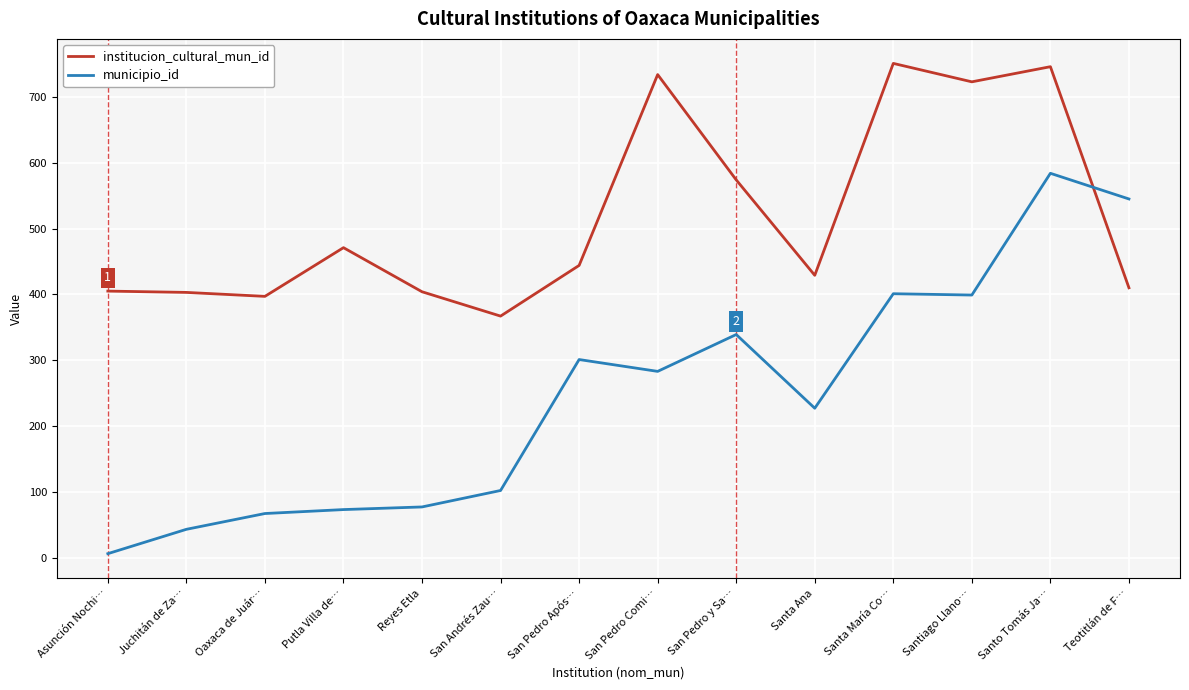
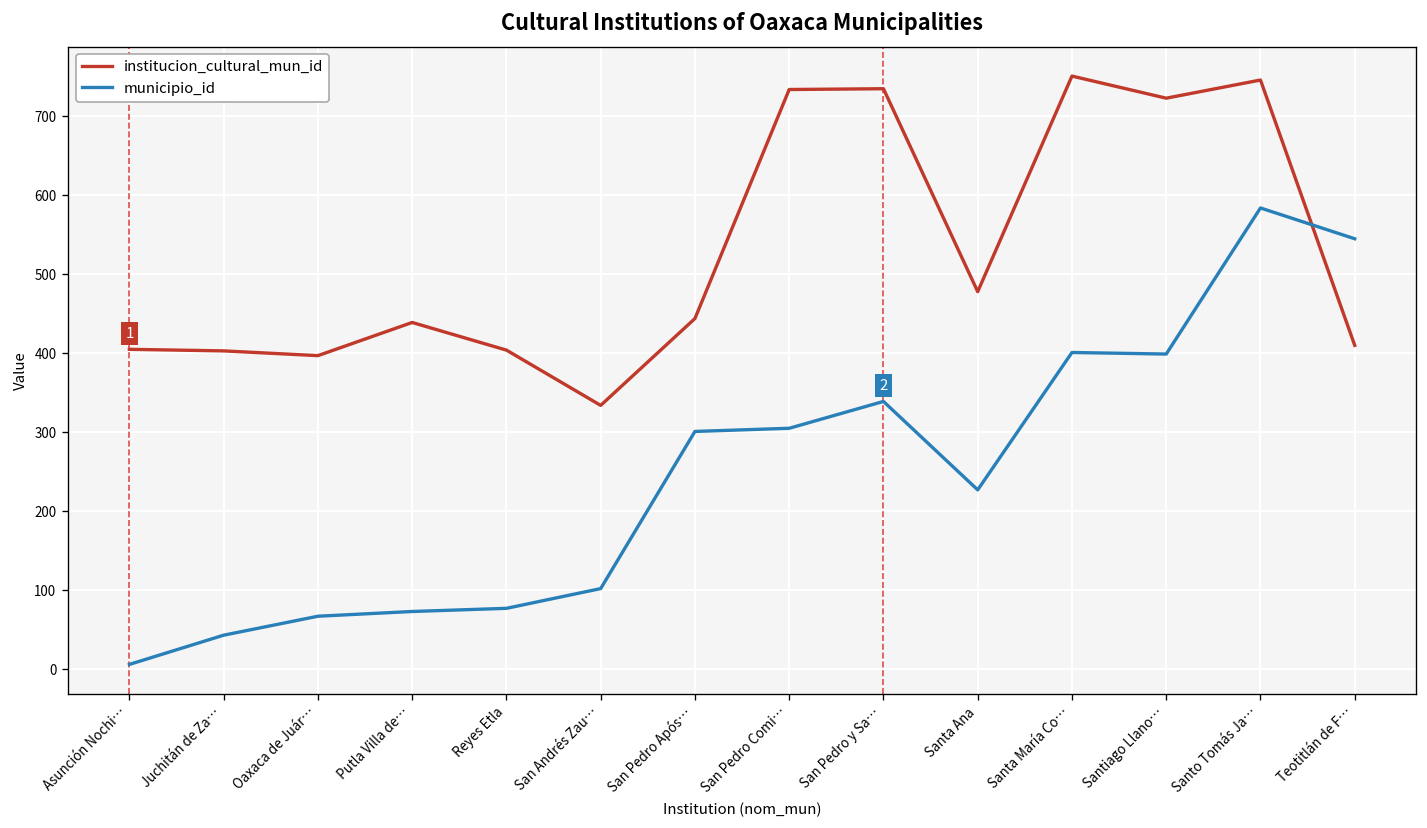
  {
    "institucion_cultural_mun_id": {
      "Juchitán de Za…": 400,
      "Oaxaca de Juár…": 400,
-     "Putla Villa de…": 470,
+     "Putla Villa de…": 440,
      "Reyes Etla": 400,
-     "San Andrés Zau…": 370,
+     "San Andrés Zau…": 330,
      "San Pedro Após…": 440,
      "San Pedro Comi…": 730,
-     "San Pedro y Sa…": 570,
-     "Santa Ana": 430,
+     "San Pedro y Sa…": 740,
+     "Santa Ana": 480,
      "Santa María Co…": 750,
      "Santiago Llano…": 720,
      "Santo Tomás Ja…": 750,
      "Teotitlán de F…": 410
    },
    "municipio_id": {
      "Asunción Nochi…": 10,
      "Juchitán de Za…": 40,
      "Oaxaca de Juár…": 70,
      "Putla Villa de…": 70,
      "Reyes Etla": 80,
      "San Andrés Zau…": 100,
      "San Pedro Após…": 300,
-     "San Pedro Comi…": 280,
+     "San Pedro Comi…": 310,
      "Santa Ana": 230,
      "Santa María Co…": 400,
      "Santiago Llano…": 400,
      "Santo Tomás Ja…": 580,
      "Teotitlán de F…": 550
    }
  }
